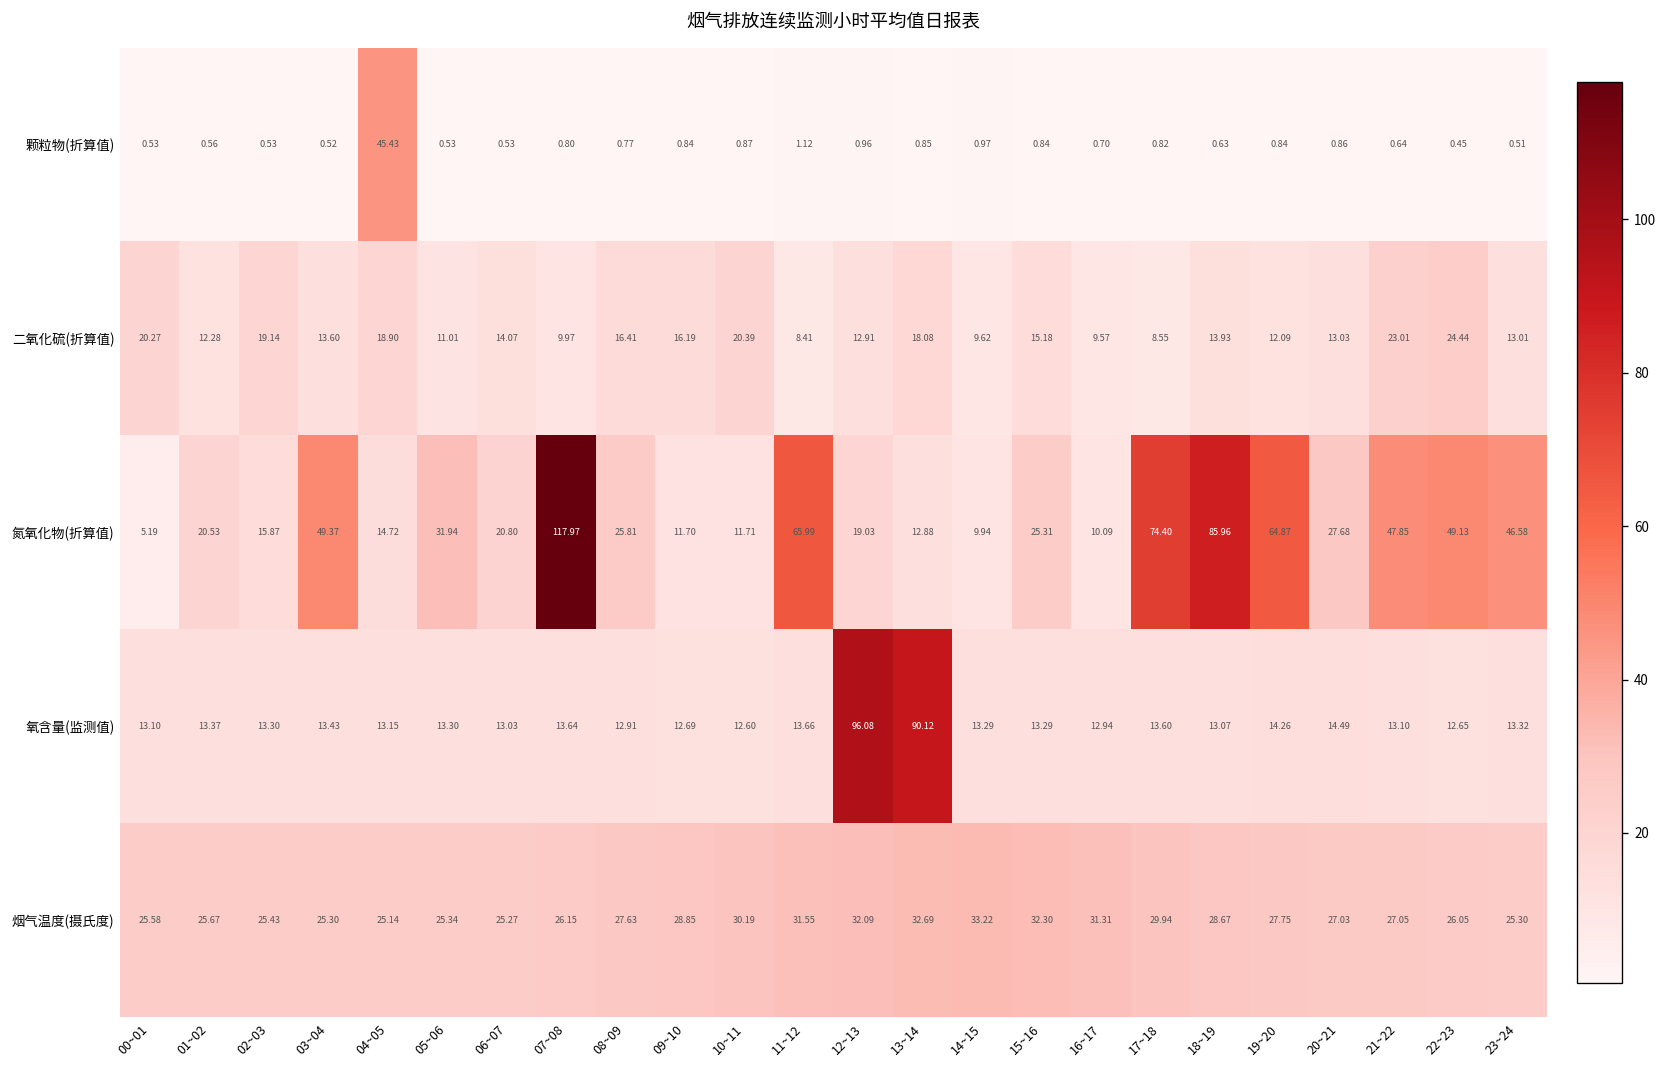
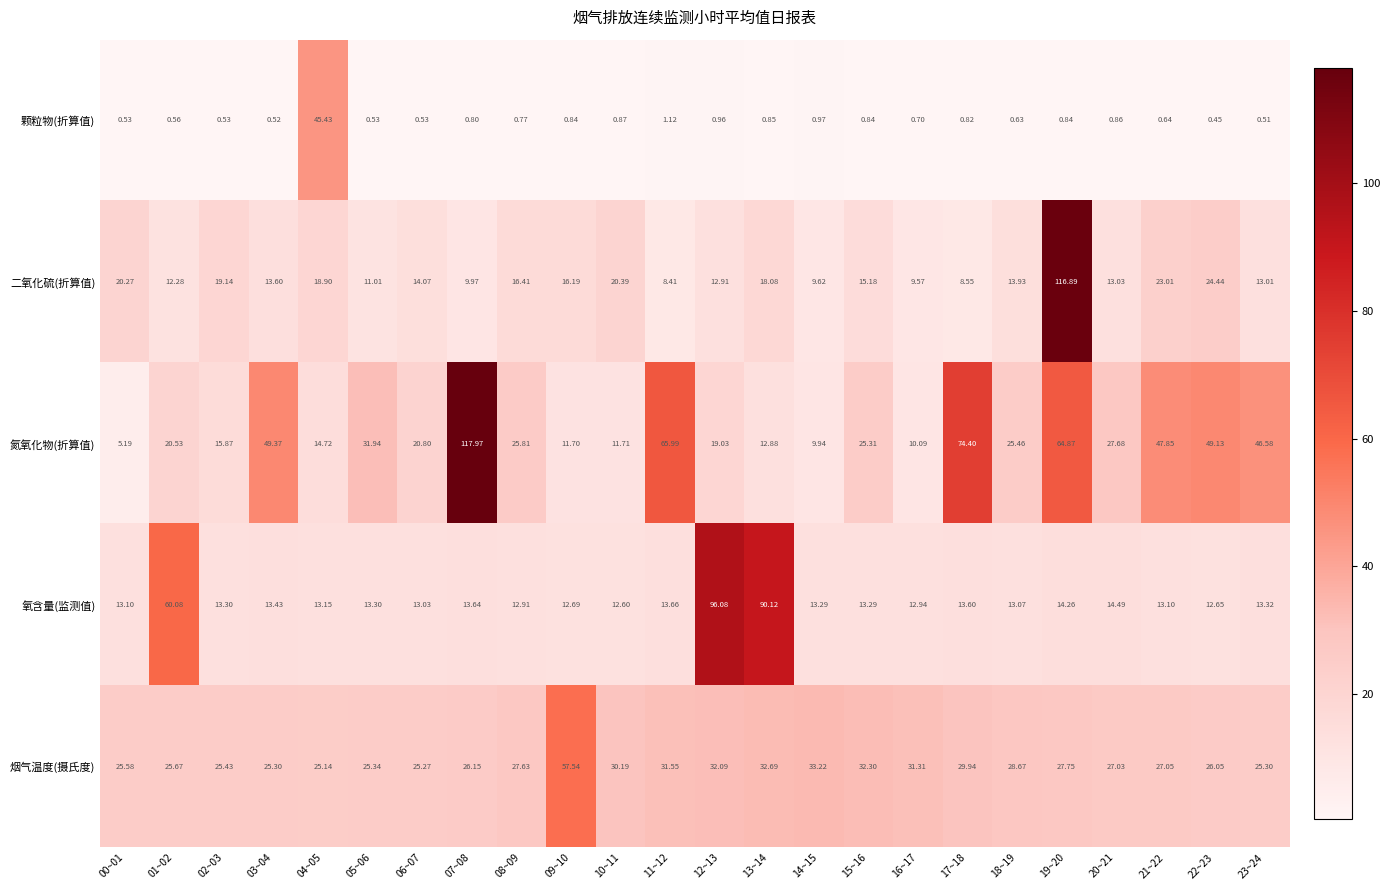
  {
    "颗粒物(折算值)": {
      "00~01": 0.53,
      "01~02": 0.56,
      "02~03": 0.53,
      "03~04": 0.52,
      "04~05": 45.43,
      "05~06": 0.53,
      "06~07": 0.53,
      "07~08": 0.80,
      "08~09": 0.77,
      "09~10": 0.84,
      "10~11": 0.87,
      "11~12": 1.12,
      "12~13": 0.96,
      "13~14": 0.85,
      "14~15": 0.97,
      "15~16": 0.84,
      "16~17": 0.70,
      "17~18": 0.82,
      "18~19": 0.63,
      "19~20": 0.84,
      "20~21": 0.86,
      "21~22": 0.64,
      "22~23": 0.45,
      "23~24": 0.51
    },
    "二氧化硫(折算值)": {
      "00~01": 20.27,
      "01~02": 12.28,
      "02~03": 19.14,
      "03~04": 13.60,
      "04~05": 18.90,
      "05~06": 11.01,
      "06~07": 14.07,
      "07~08": 9.97,
      "08~09": 16.41,
      "09~10": 16.19,
      "10~11": 20.39,
      "11~12": 8.41,
      "12~13": 12.91,
      "13~14": 18.08,
      "14~15": 9.62,
      "15~16": 15.18,
      "16~17": 9.57,
      "17~18": 8.55,
      "18~19": 13.93,
-     "19~20": 12.09,
+     "19~20": 116.89,
      "20~21": 13.03,
      "21~22": 23.01,
      "22~23": 24.44,
      "23~24": 13.01
    },
    "氮氧化物(折算值)": {
      "00~01": 5.19,
      "01~02": 20.53,
      "02~03": 15.87,
      "03~04": 49.37,
      "04~05": 14.72,
      "05~06": 31.94,
      "06~07": 20.80,
      "07~08": 117.97,
      "08~09": 25.81,
      "09~10": 11.70,
      "10~11": 11.71,
      "11~12": 65.99,
      "12~13": 19.03,
      "13~14": 12.88,
      "14~15": 9.94,
      "15~16": 25.31,
      "16~17": 10.09,
      "17~18": 74.40,
-     "18~19": 85.96,
+     "18~19": 25.46,
      "19~20": 64.87,
      "20~21": 27.68,
      "21~22": 47.85,
      "22~23": 49.13,
      "23~24": 46.58
    },
    "氧含量(监测值)": {
      "00~01": 13.10,
-     "01~02": 13.37,
+     "01~02": 60.08,
      "02~03": 13.30,
      "03~04": 13.43,
      "04~05": 13.15,
      "05~06": 13.30,
      "06~07": 13.03,
      "07~08": 13.64,
      "08~09": 12.91,
      "09~10": 12.69,
      "10~11": 12.60,
      "11~12": 13.66,
      "12~13": 96.08,
      "13~14": 90.12,
      "14~15": 13.29,
      "15~16": 13.29,
      "16~17": 12.94,
      "17~18": 13.60,
      "18~19": 13.07,
      "19~20": 14.26,
      "20~21": 14.49,
      "21~22": 13.10,
      "22~23": 12.65,
      "23~24": 13.32
    },
    "烟气温度(摄氏度)": {
      "00~01": 25.58,
      "01~02": 25.67,
      "02~03": 25.43,
      "03~04": 25.30,
      "04~05": 25.14,
      "05~06": 25.34,
      "06~07": 25.27,
      "07~08": 26.15,
      "08~09": 27.63,
-     "09~10": 28.85,
+     "09~10": 57.54,
      "10~11": 30.19,
      "11~12": 31.55,
      "12~13": 32.09,
      "13~14": 32.69,
      "14~15": 33.22,
      "15~16": 32.30,
      "16~17": 31.31,
      "17~18": 29.94,
      "18~19": 28.67,
      "19~20": 27.75,
      "20~21": 27.03,
      "21~22": 27.05,
      "22~23": 26.05,
      "23~24": 25.30
    }
  }
